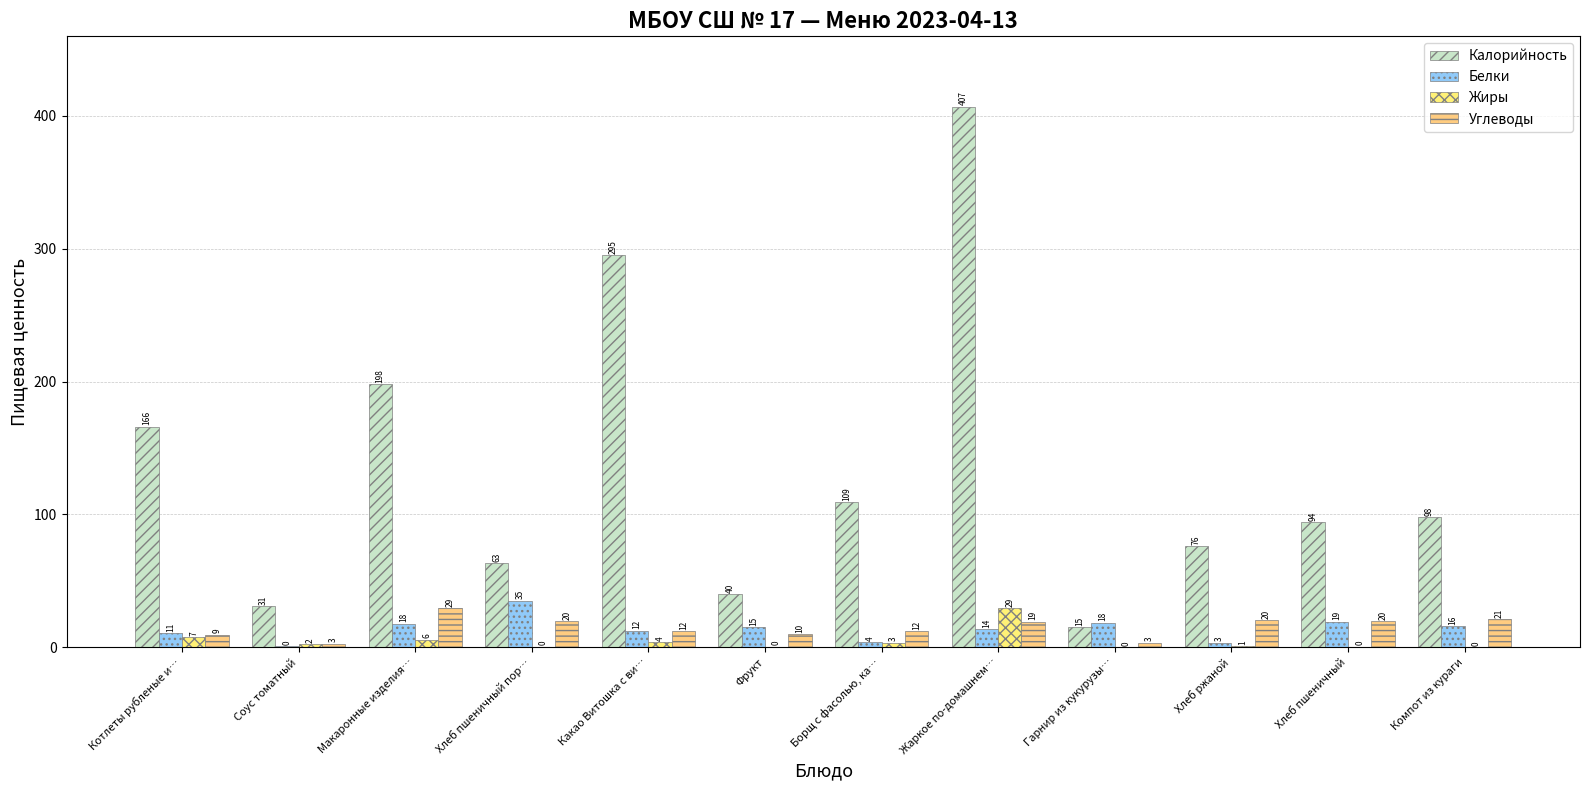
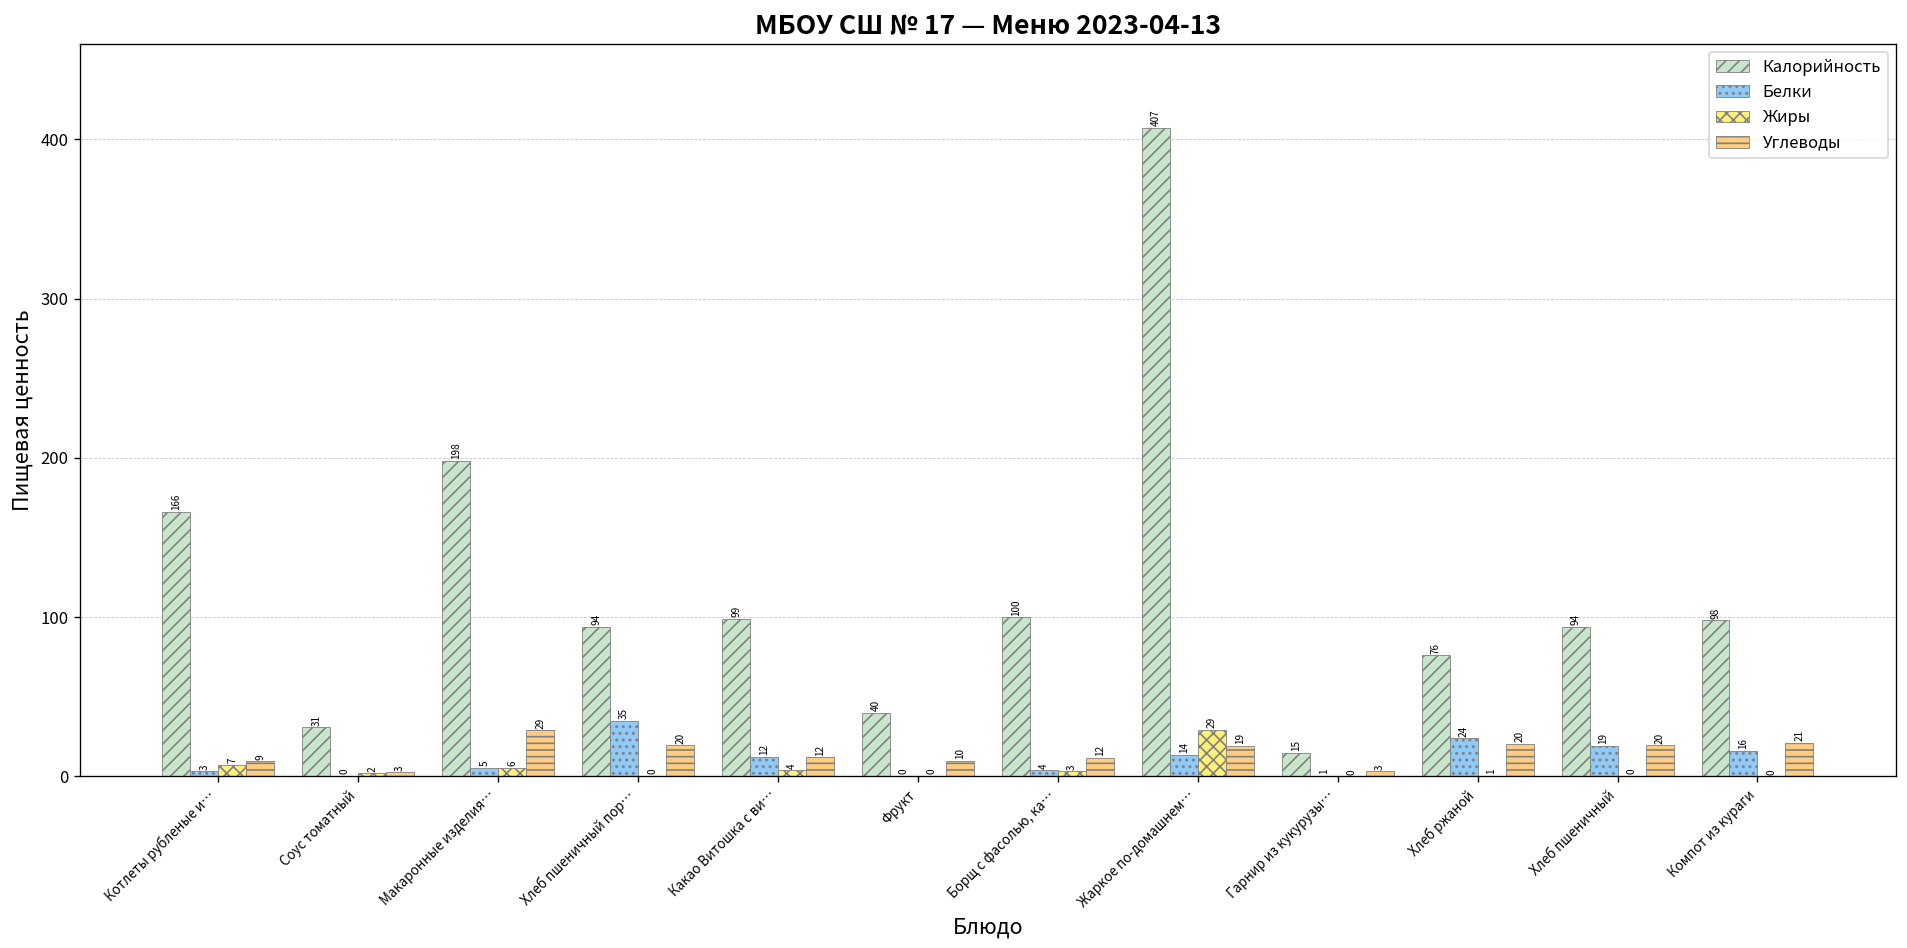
  {
    "Калорийность": {
      "Котлеты рубленые и…": 166,
      "Соус томатный": 31,
      "Макаронные изделия…": 198,
-     "Хлеб пшеничный пор…": 63,
-     "Какао Витошка с ви…": 295,
+     "Хлеб пшеничный пор…": 94,
+     "Какао Витошка с ви…": 99,
      "Фрукт": 40,
-     "Борщ с фасолью, ка…": 109,
+     "Борщ с фасолью, ка…": 100,
      "Жаркое по-домашнем…": 407,
      "Гарнир из кукурузы…": 15,
      "Хлеб ржаной": 76,
      "Хлеб пшеничный": 94,
      "Компот из кураги": 98
    },
    "Белки": {
-     "Котлеты рубленые и…": 11,
+     "Котлеты рубленые и…": 3,
      "Соус томатный": 0,
-     "Макаронные изделия…": 18,
+     "Макаронные изделия…": 5,
      "Хлеб пшеничный пор…": 35,
      "Какао Витошка с ви…": 12,
-     "Фрукт": 15,
+     "Фрукт": 0,
      "Борщ с фасолью, ка…": 4,
      "Жаркое по-домашнем…": 14,
-     "Гарнир из кукурузы…": 18,
-     "Хлеб ржаной": 3,
+     "Гарнир из кукурузы…": 1,
+     "Хлеб ржаной": 24,
      "Хлеб пшеничный": 19,
      "Компот из кураги": 16
    }
  }
